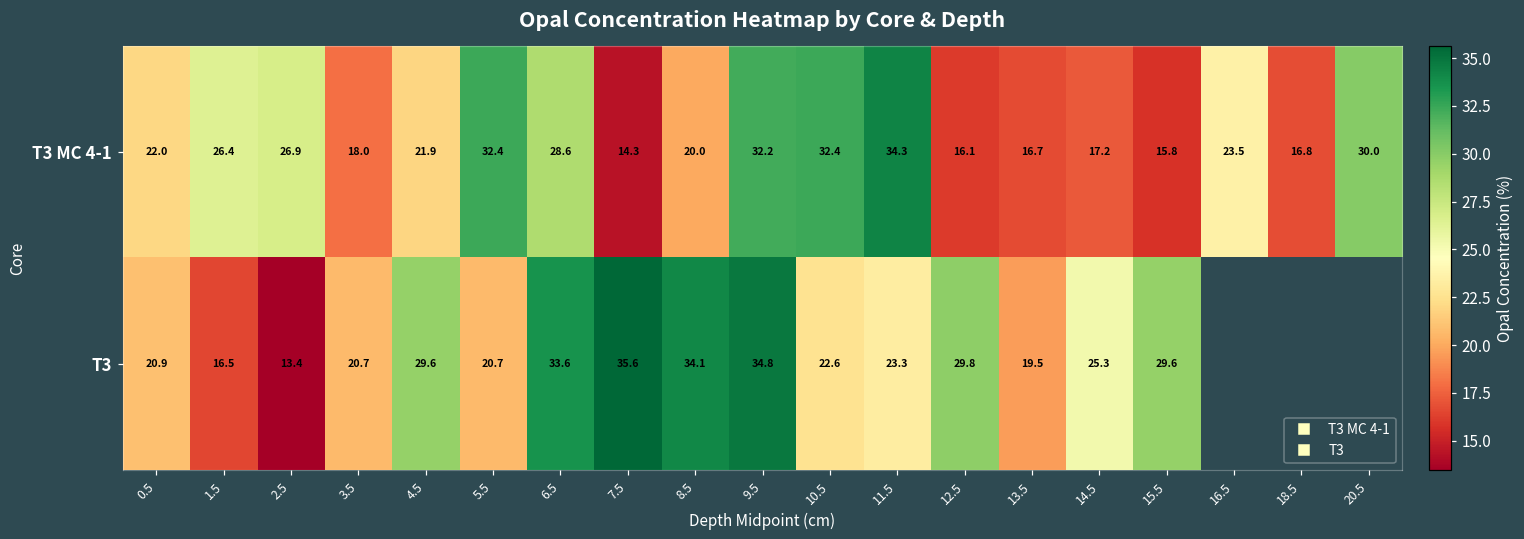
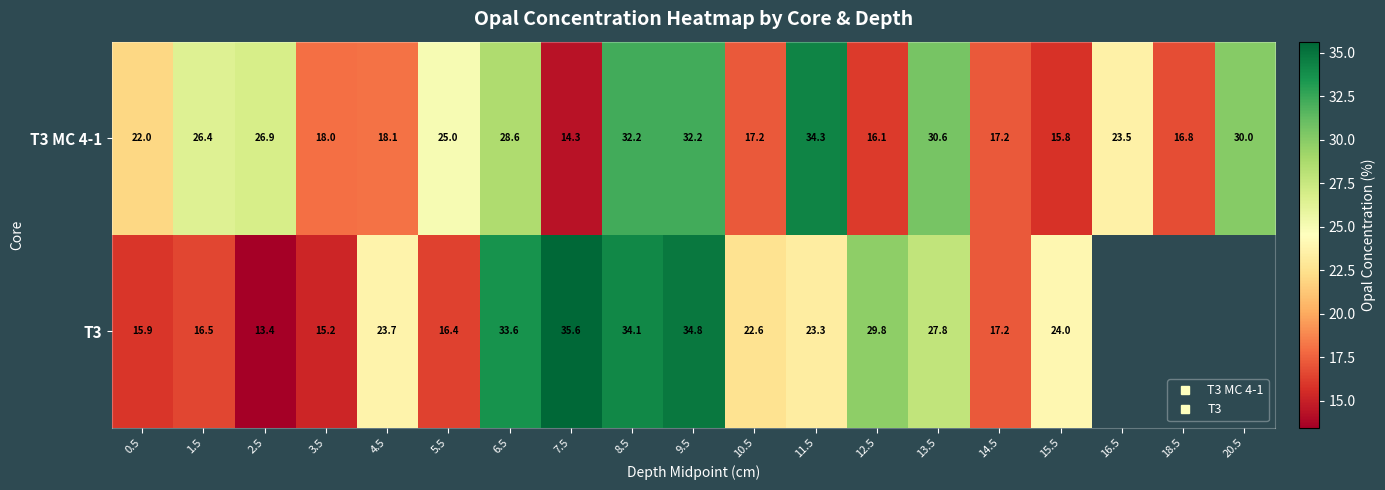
  {
    "T3 MC 4-1": {
      "0.5": 22.0,
      "1.5": 26.4,
      "2.5": 26.9,
      "3.5": 18.0,
-     "4.5": 21.9,
-     "5.5": 32.4,
+     "4.5": 18.1,
+     "5.5": 25.0,
      "6.5": 28.6,
      "7.5": 14.3,
-     "8.5": 20.0,
+     "8.5": 32.2,
      "9.5": 32.2,
-     "10.5": 32.4,
+     "10.5": 17.2,
      "11.5": 34.3,
      "12.5": 16.1,
-     "13.5": 16.7,
+     "13.5": 30.6,
      "14.5": 17.2,
      "15.5": 15.8,
      "16.5": 23.5,
      "18.5": 16.8,
      "20.5": 30.0
    },
    "T3": {
-     "0.5": 20.9,
+     "0.5": 15.9,
      "1.5": 16.5,
      "2.5": 13.4,
-     "3.5": 20.7,
-     "4.5": 29.6,
-     "5.5": 20.7,
+     "3.5": 15.2,
+     "4.5": 23.7,
+     "5.5": 16.4,
      "6.5": 33.6,
      "7.5": 35.6,
      "8.5": 34.1,
      "9.5": 34.8,
      "10.5": 22.6,
      "11.5": 23.3,
      "12.5": 29.8,
-     "13.5": 19.5,
-     "14.5": 25.3,
-     "15.5": 29.6
+     "13.5": 27.8,
+     "14.5": 17.2,
+     "15.5": 24.0
    }
  }
